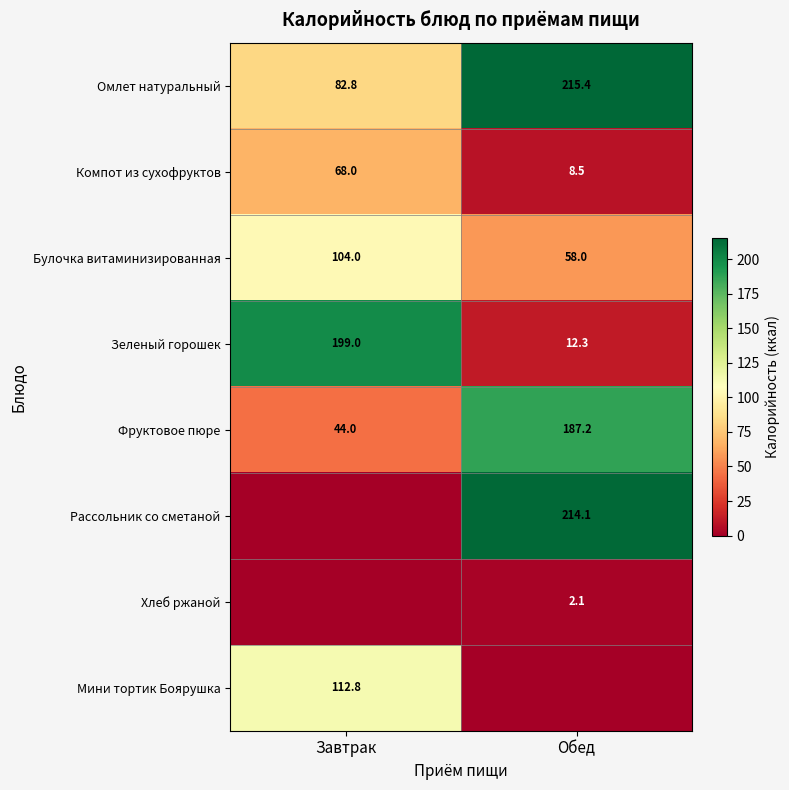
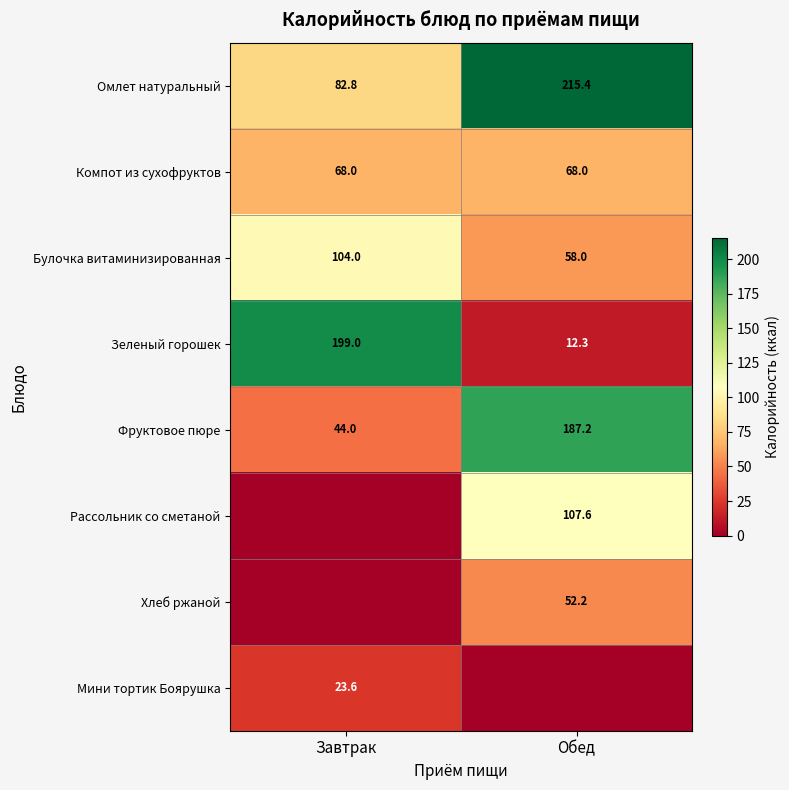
  {
    "Омлет натуральный": {
      "Завтрак": 82.8,
      "Обед": 215.4
    },
    "Компот из сухофруктов": {
      "Завтрак": 68.0,
-     "Обед": 8.5
+     "Обед": 68.0
    },
    "Булочка витаминизированная": {
      "Завтрак": 104.0,
      "Обед": 58.0
    },
    "Зеленый горошек": {
      "Завтрак": 199.0,
      "Обед": 12.3
    },
    "Фруктовое пюре": {
      "Завтрак": 44.0,
      "Обед": 187.2
    },
    "Рассольник со сметаной": {
-     "Обед": 214.1
+     "Обед": 107.6
    },
    "Хлеб ржаной": {
-     "Обед": 2.1
+     "Обед": 52.2
    },
    "Мини тортик Боярушка": {
-     "Завтрак": 112.8
+     "Завтрак": 23.6
    }
  }
